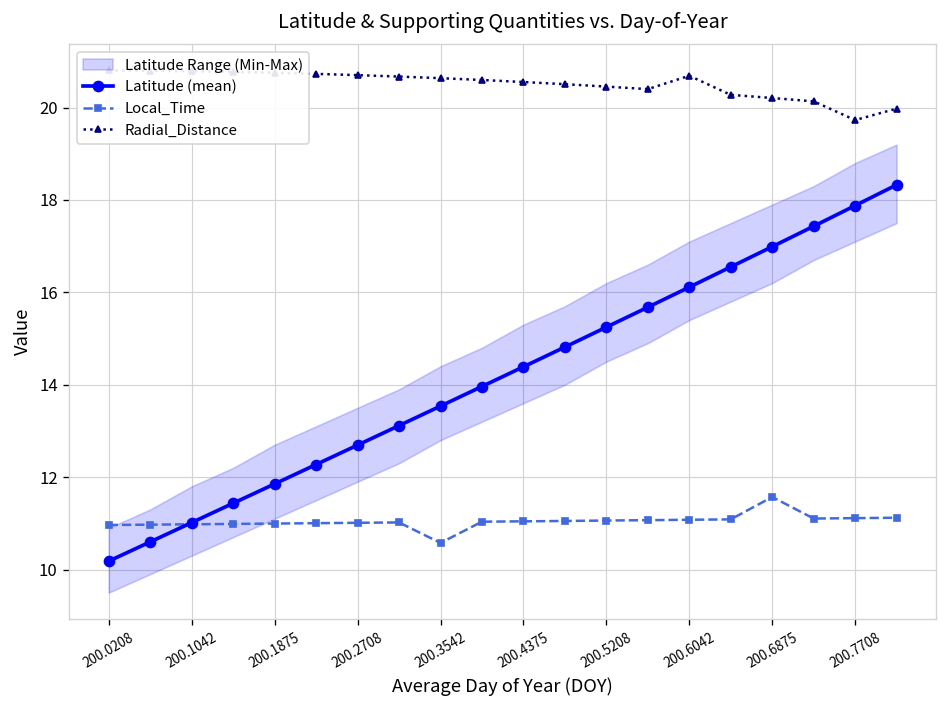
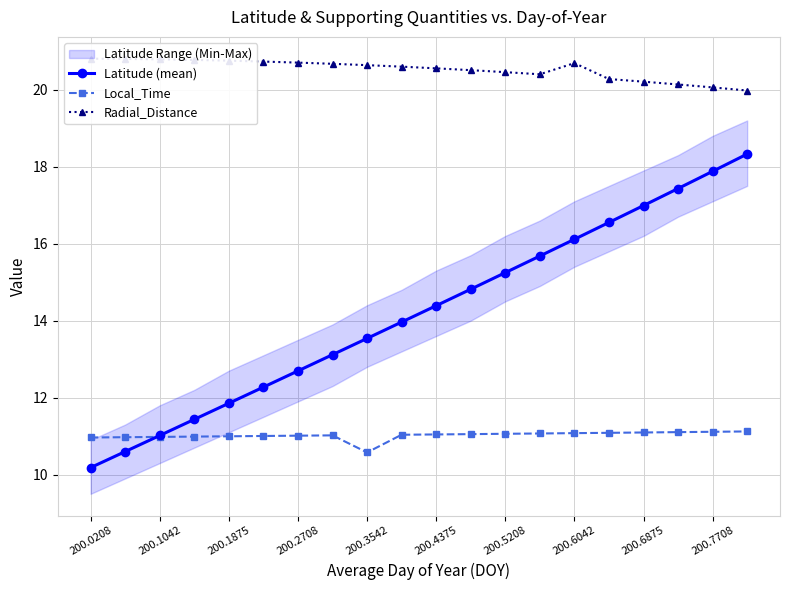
  {
    "Local_Time": {
      "200.1875": 11.0,
      "200.2708": 11.0,
      "200.3542": 10.6,
      "200.4375": 11.0,
      "200.5208": 11.1,
      "200.6042": 11.1,
-     "200.6875": 11.6,
+     "200.6875": 11.1,
      "200.7708": 11.1
    },
    "Radial_Distance": {
      "200.2708": 20.7,
      "200.3542": 20.6,
      "200.4375": 20.6,
      "200.5208": 20.5,
      "200.6042": 20.7,
      "200.6875": 20.2,
-     "200.7708": 19.7
+     "200.7708": 20.1
    }
  }
